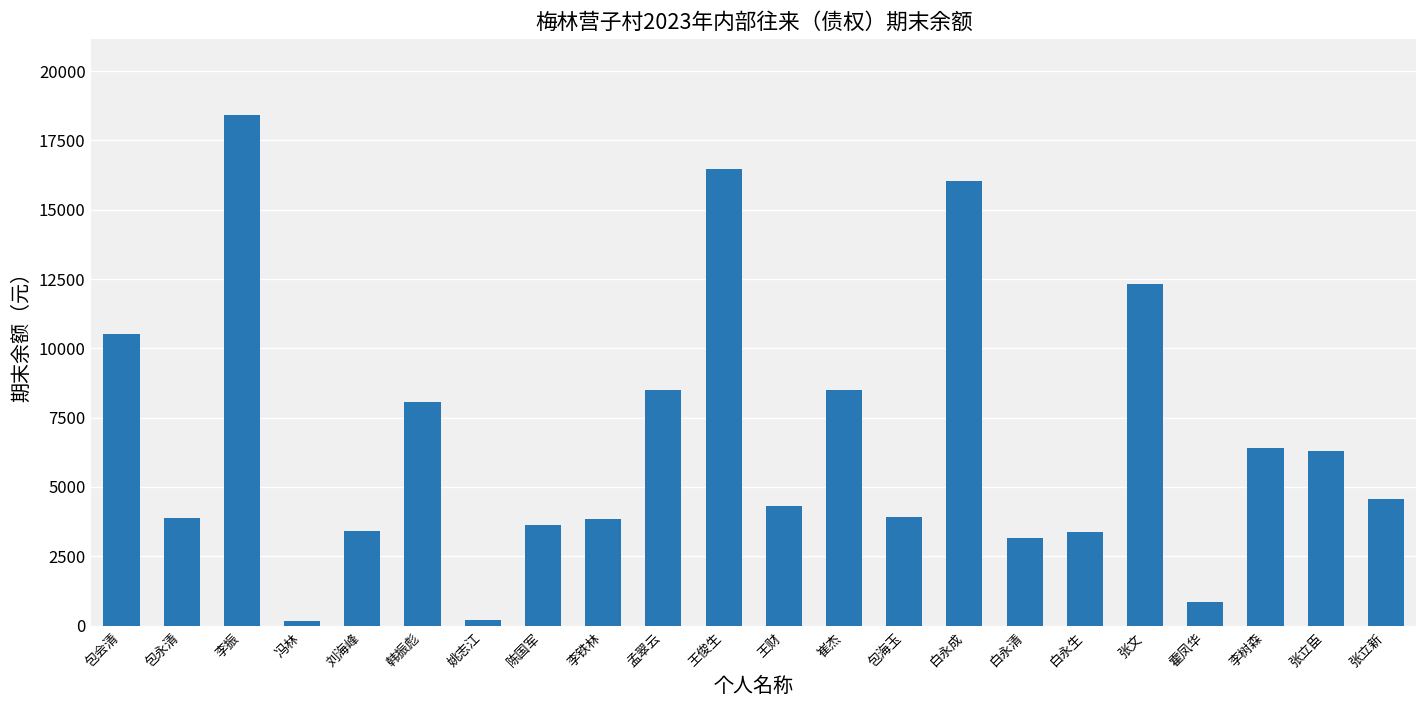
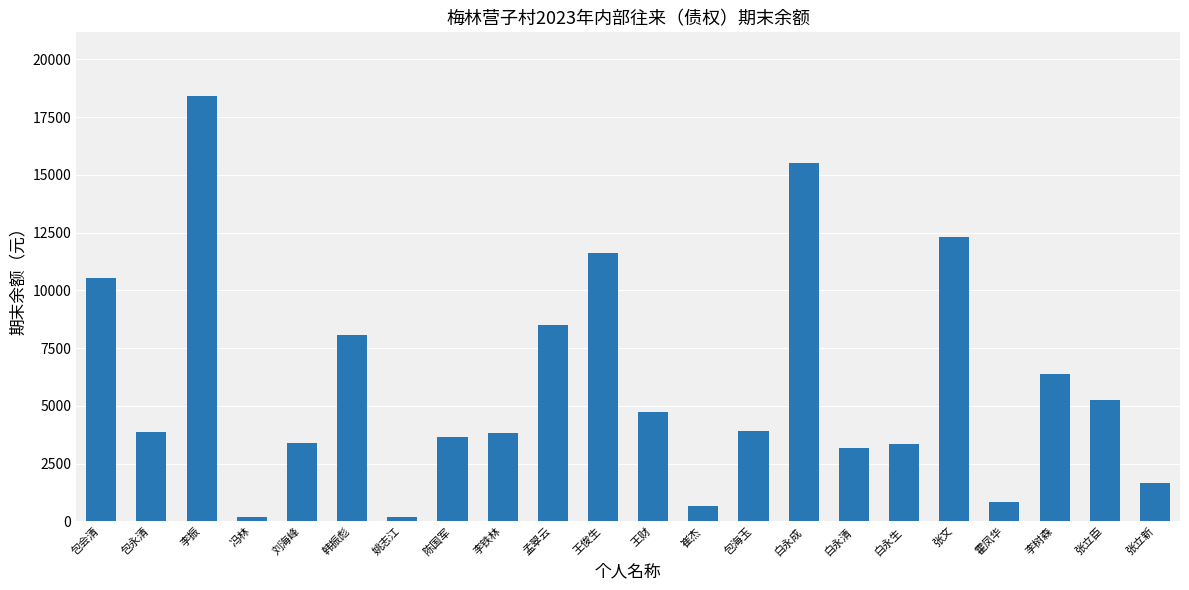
  {
    "包会清": 10500,
    "包永清": 3900,
    "李振": 18400,
    "冯林": 200,
    "刘海峰": 3400,
    "韩振彪": 8100,
    "姚志江": 200,
    "陈国军": 3600,
    "李铁林": 3800,
    "孟翠云": 8500,
-   "王俊生": 16500,
-   "王财": 4300,
-   "崔杰": 8500,
+   "王俊生": 11600,
+   "王财": 4700,
+   "崔杰": 700,
    "包海玉": 3900,
-   "白永成": 16100,
+   "白永成": 15500,
    "白永清": 3200,
    "白永生": 3400,
    "张文": 12300,
    "霍凤华": 800,
    "李树森": 6400,
-   "张立臣": 6300,
-   "张立新": 4600
+   "张立臣": 5300,
+   "张立新": 1700
  }
